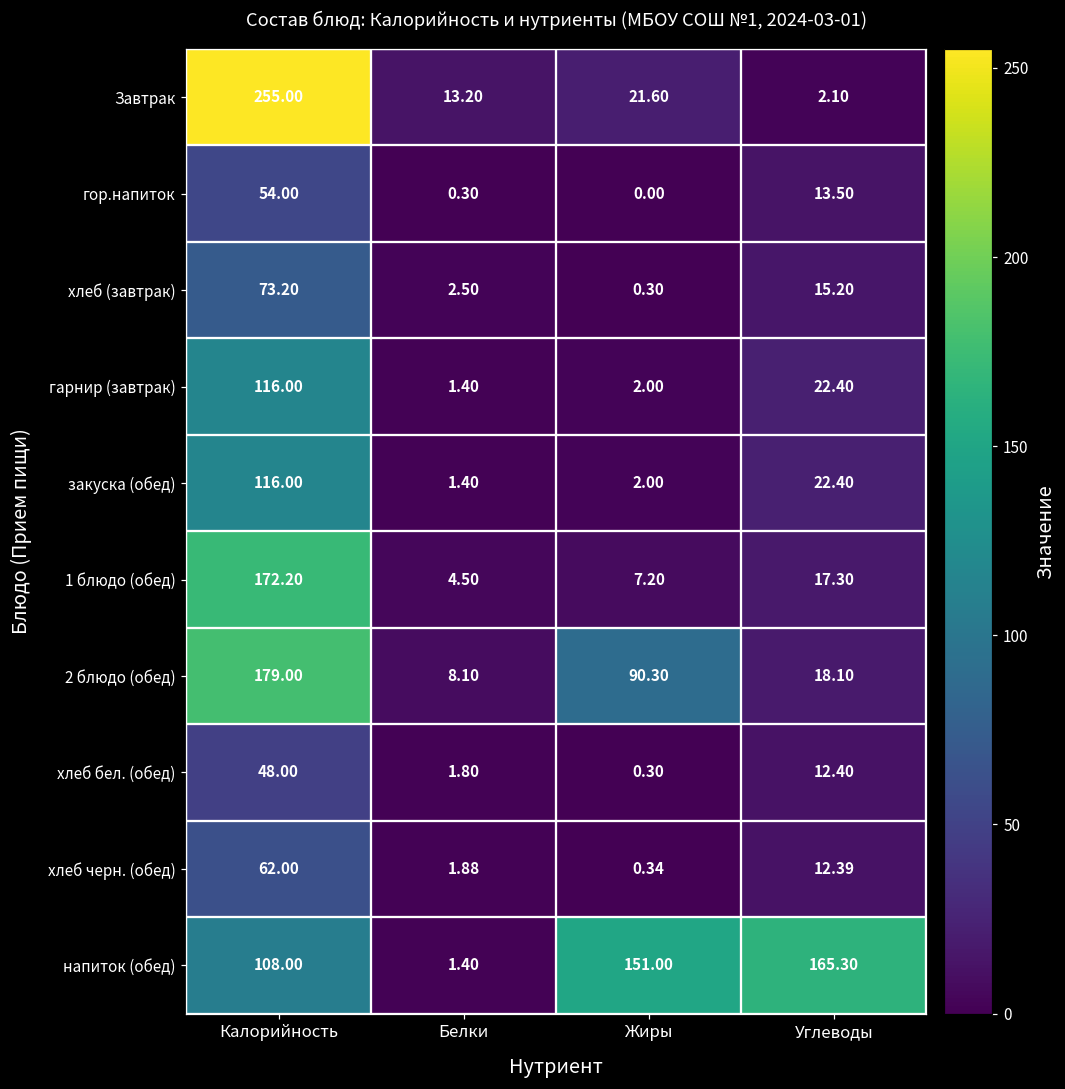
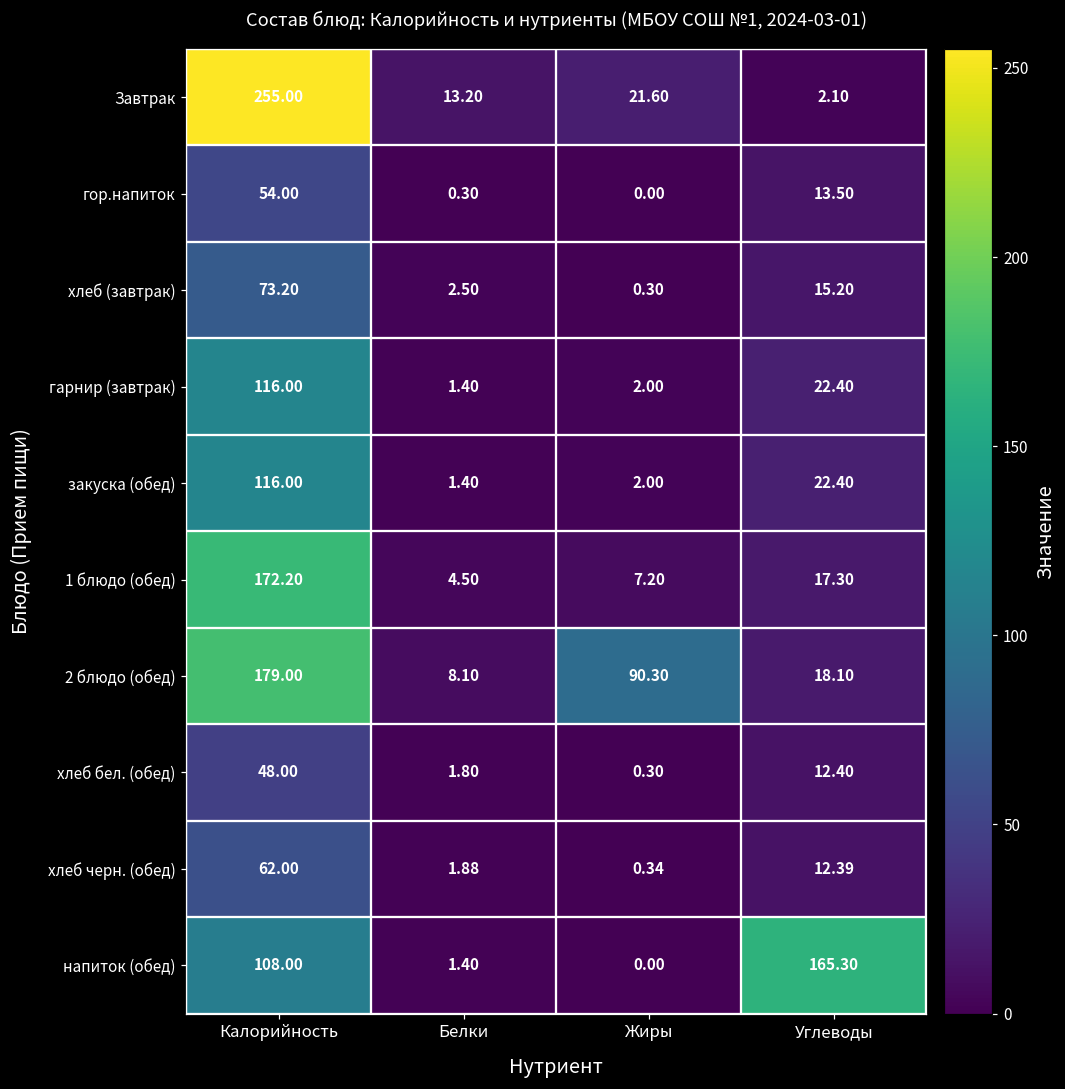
  {
    "Завтрак": {
      "Калорийность": 255.00,
      "Белки": 13.20,
      "Жиры": 21.60,
      "Углеводы": 2.10
    },
    "гор.напиток": {
      "Калорийность": 54.00,
      "Белки": 0.30,
      "Жиры": 0.00,
      "Углеводы": 13.50
    },
    "хлеб (завтрак)": {
      "Калорийность": 73.20,
      "Белки": 2.50,
      "Жиры": 0.30,
      "Углеводы": 15.20
    },
    "гарнир (завтрак)": {
      "Калорийность": 116.00,
      "Белки": 1.40,
      "Жиры": 2.00,
      "Углеводы": 22.40
    },
    "закуска (обед)": {
      "Калорийность": 116.00,
      "Белки": 1.40,
      "Жиры": 2.00,
      "Углеводы": 22.40
    },
    "1 блюдо (обед)": {
      "Калорийность": 172.20,
      "Белки": 4.50,
      "Жиры": 7.20,
      "Углеводы": 17.30
    },
    "2 блюдо (обед)": {
      "Калорийность": 179.00,
      "Белки": 8.10,
      "Жиры": 90.30,
      "Углеводы": 18.10
    },
    "хлеб бел. (обед)": {
      "Калорийность": 48.00,
      "Белки": 1.80,
      "Жиры": 0.30,
      "Углеводы": 12.40
    },
    "хлеб черн. (обед)": {
      "Калорийность": 62.00,
      "Белки": 1.88,
      "Жиры": 0.34,
      "Углеводы": 12.39
    },
    "напиток (обед)": {
      "Калорийность": 108.00,
      "Белки": 1.40,
-     "Жиры": 151.00,
+     "Жиры": 0.00,
      "Углеводы": 165.30
    }
  }
